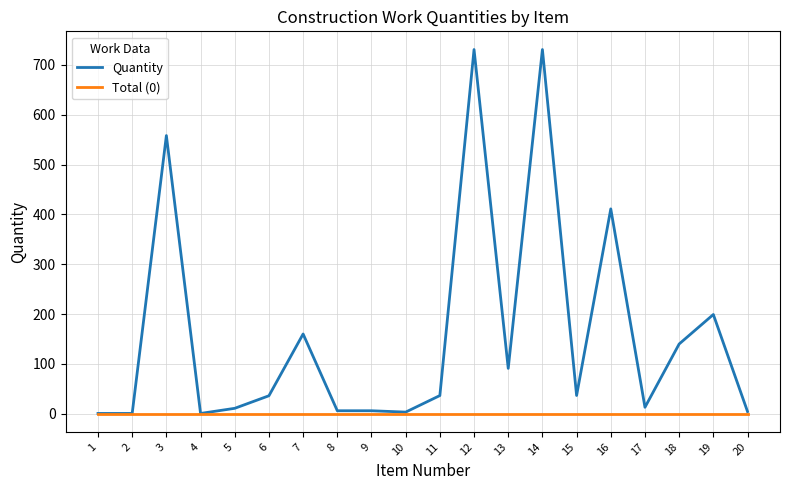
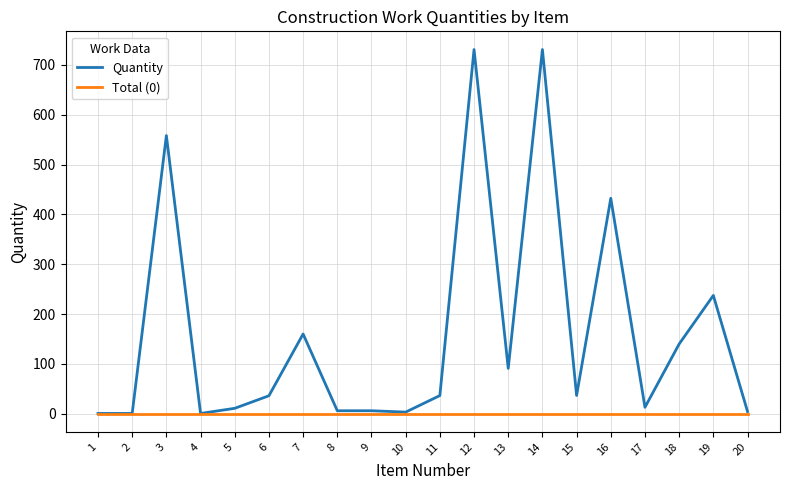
  {
    "Quantity": {
      "3": 560,
      "5": 10,
      "6": 40,
      "7": 160,
      "8": 10,
      "9": 10,
      "11": 40,
      "12": 730,
      "13": 90,
      "14": 730,
      "15": 40,
-     "16": 410,
+     "16": 430,
      "17": 10,
      "18": 140,
-     "19": 200
+     "19": 240
    },
    "Total (0)": {
      "3": 0,
      "5": 0,
      "6": 0,
      "7": 0,
      "8": 0,
      "9": 0,
      "11": 0,
      "12": 0,
      "13": 0,
      "14": 0,
      "15": 0,
      "16": 0,
      "17": 0,
      "18": 0,
      "19": 0
    }
  }
